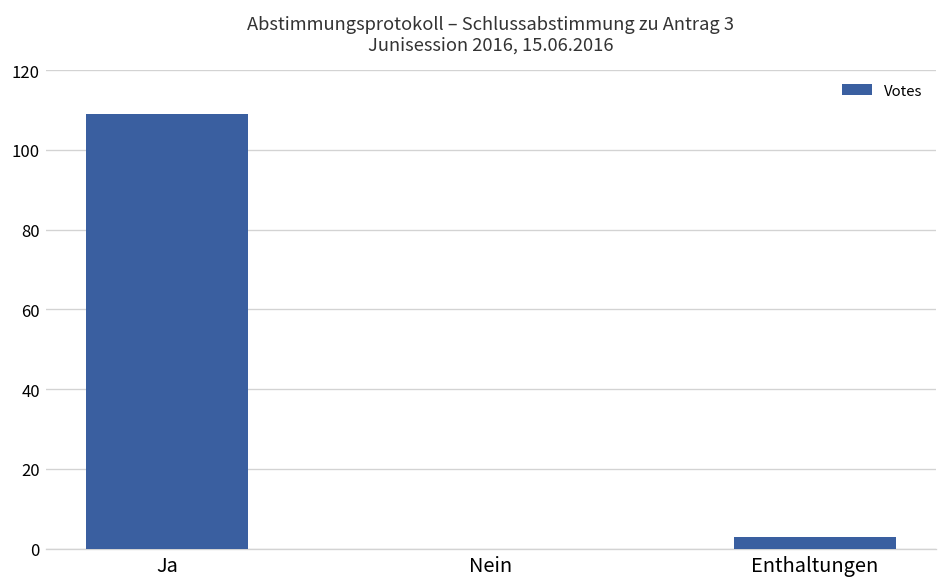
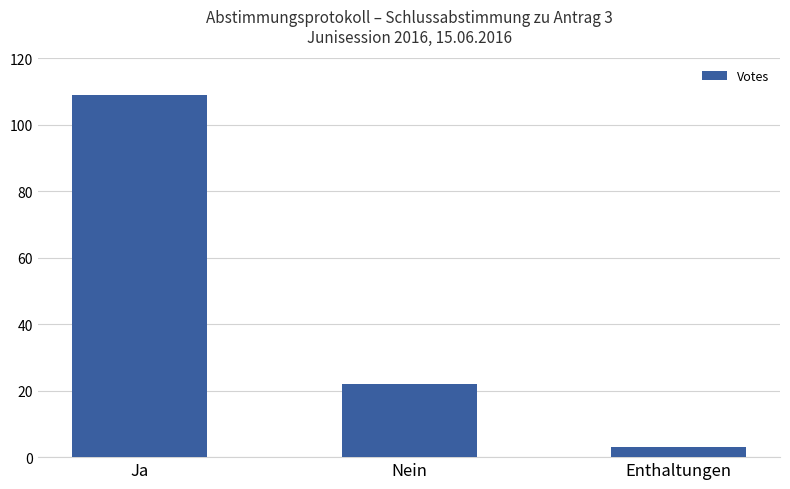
  {
    "Ja": 109,
-   "Nein": 0,
+   "Nein": 22,
    "Enthaltungen": 3
  }
